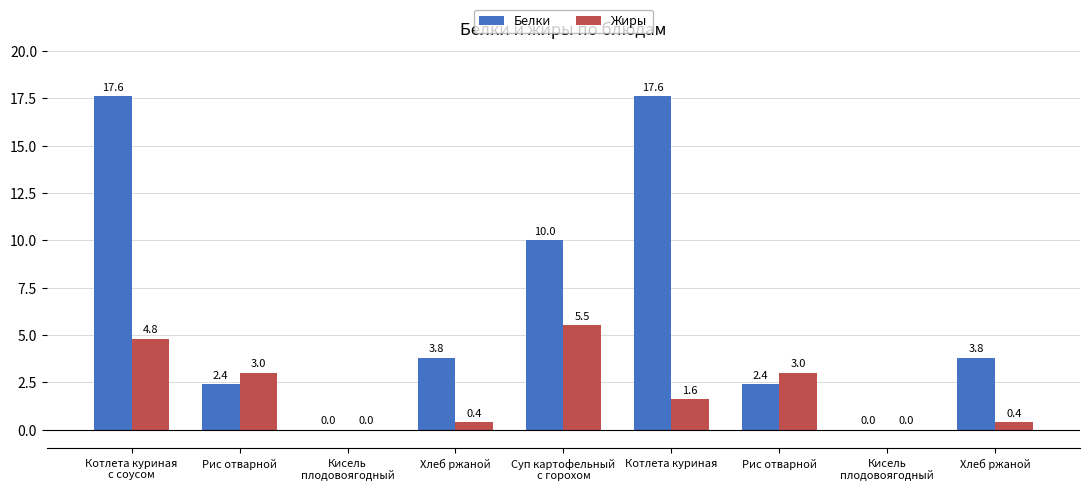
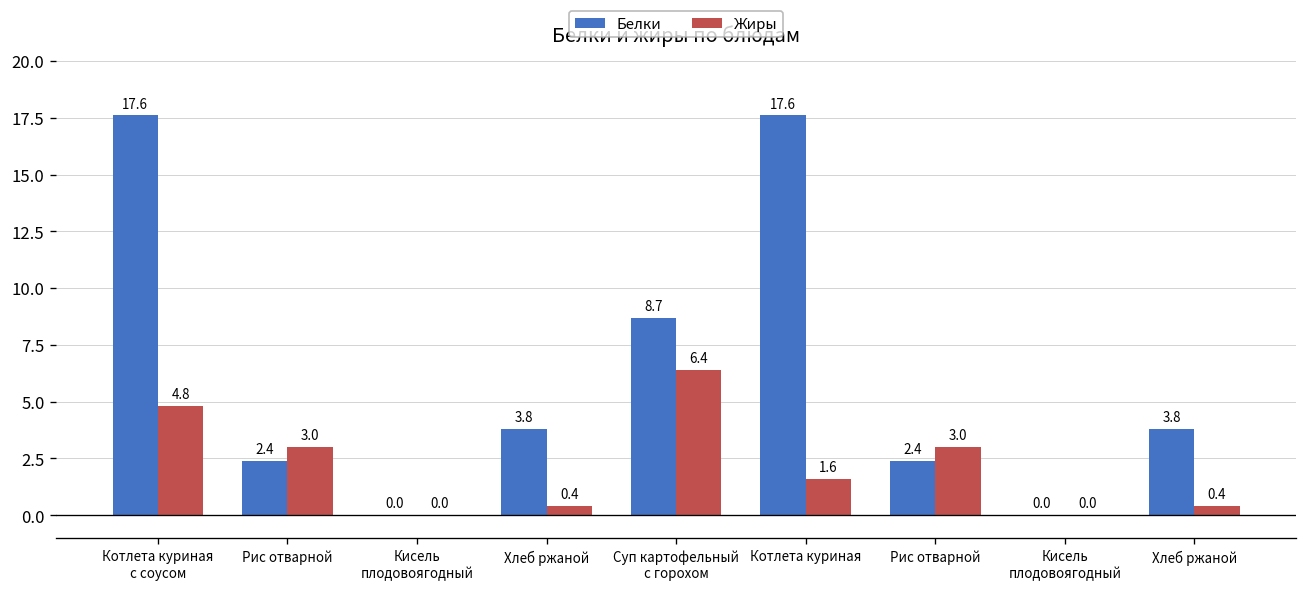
  {
    "Белки": {
      "Котлета куриная с соусом": 17.6,
-     "Суп картофельный с горохом": 10.0,
+     "Суп картофельный с горохом": 8.7,
      "Котлета куриная": 17.6
    },
    "Жиры": {
      "Котлета куриная с соусом": 4.8,
-     "Суп картофельный с горохом": 5.5,
+     "Суп картофельный с горохом": 6.4,
      "Котлета куриная": 1.6
    }
  }
